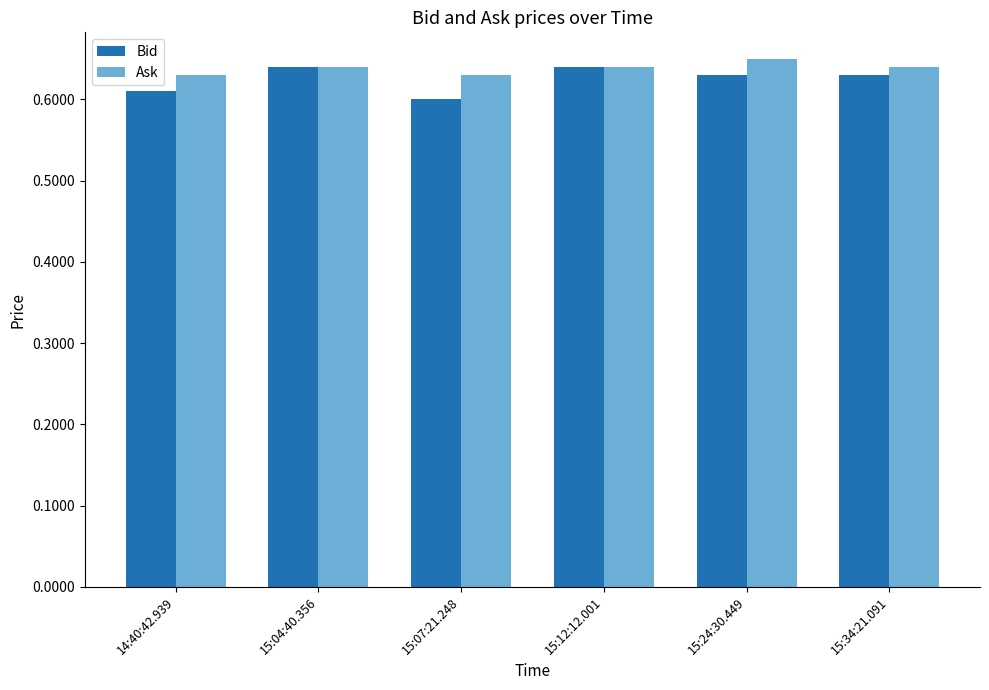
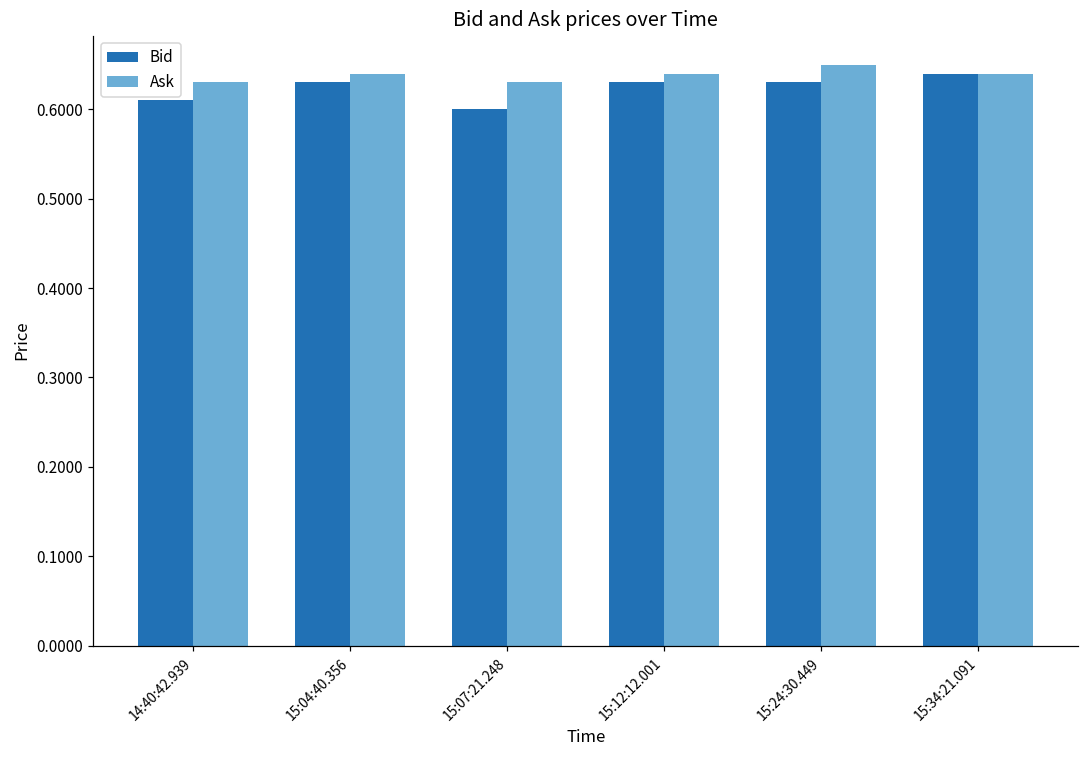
  {
    "Bid": {
      "14:40:42.939": 0.61,
-     "15:04:40.356": 0.64,
+     "15:04:40.356": 0.63,
      "15:07:21.248": 0.60,
-     "15:12:12.001": 0.64,
+     "15:12:12.001": 0.63,
      "15:24:30.449": 0.63,
-     "15:34:21.091": 0.63
+     "15:34:21.091": 0.64
    },
    "Ask": {
      "14:40:42.939": 0.63,
      "15:04:40.356": 0.64,
      "15:07:21.248": 0.63,
      "15:12:12.001": 0.64,
      "15:24:30.449": 0.65,
      "15:34:21.091": 0.64
    }
  }
